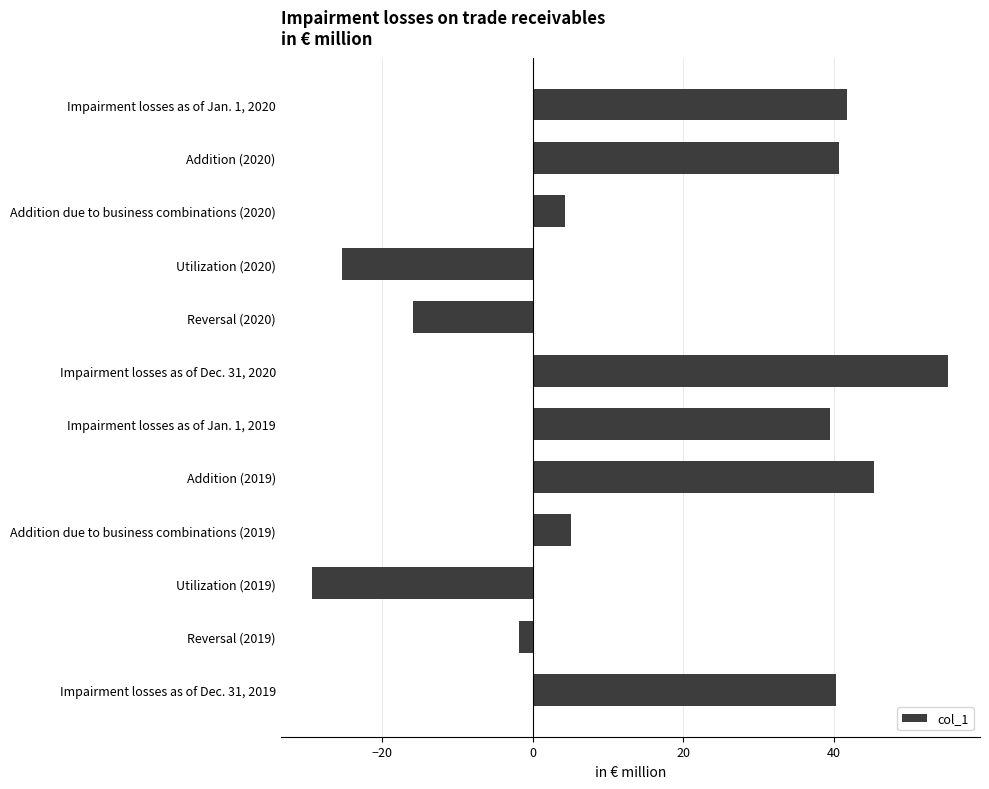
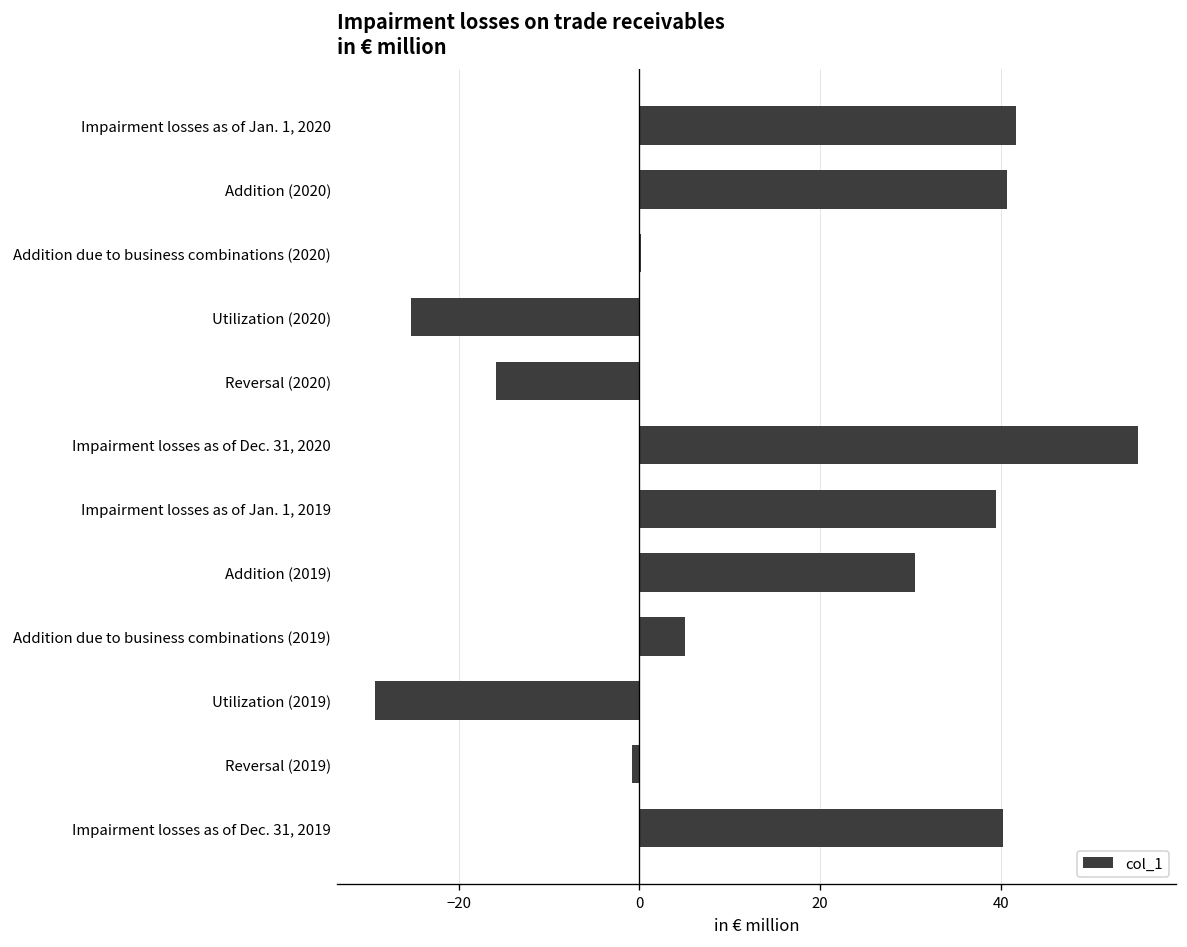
  {
    "Impairment losses as of Jan. 1, 2020": 42,
    "Addition (2020)": 41,
-   "Addition due to business combinations (2020)": 4,
+   "Addition due to business combinations (2020)": 0,
    "Utilization (2020)": -25,
    "Reversal (2020)": -16,
    "Impairment losses as of Dec. 31, 2020": 55,
    "Impairment losses as of Jan. 1, 2019": 40,
-   "Addition (2019)": 45,
+   "Addition (2019)": 31,
    "Addition due to business combinations (2019)": 5,
    "Utilization (2019)": -29,
-   "Reversal (2019)": -2,
+   "Reversal (2019)": -1,
    "Impairment losses as of Dec. 31, 2019": 40
  }
